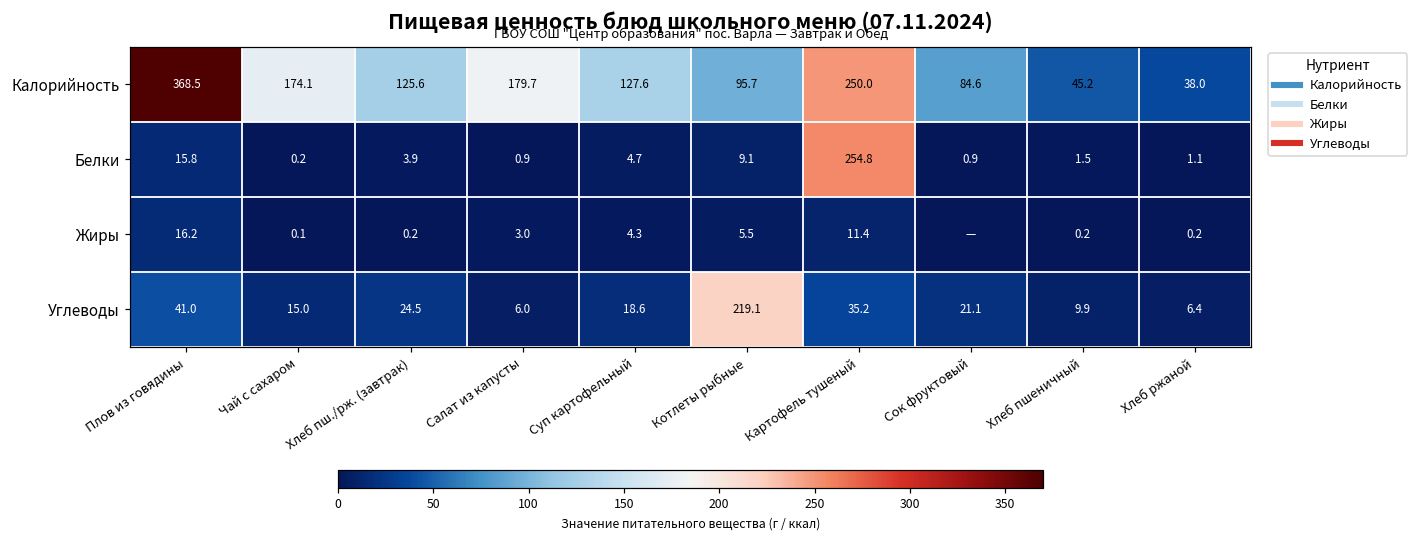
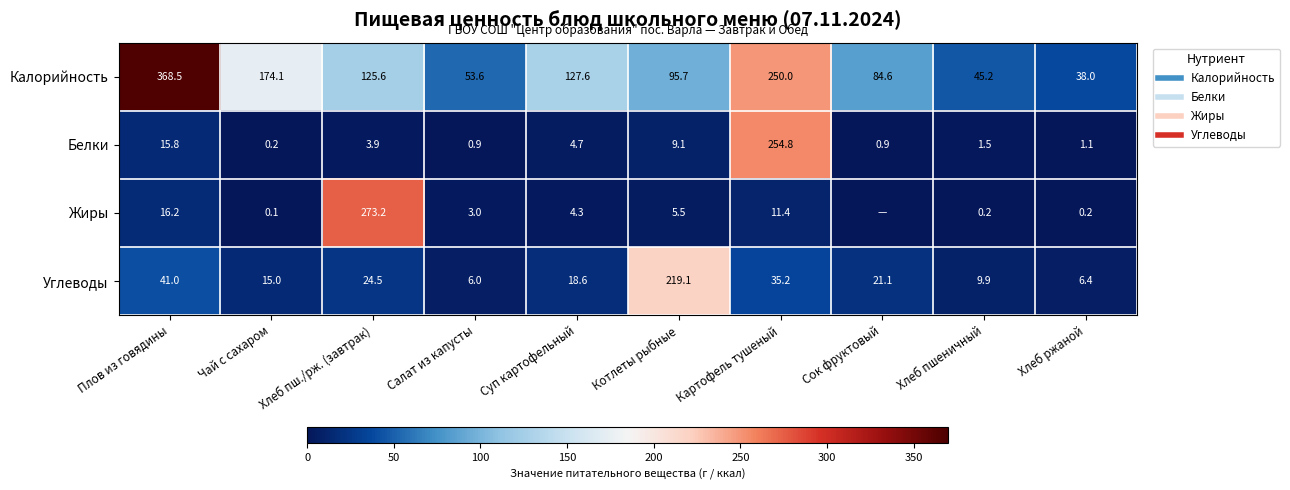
  {
    "Калорийность": {
      "Плов из говядины": 368.5,
      "Чай с сахаром": 174.1,
      "Хлеб пш./рж. (завтрак)": 125.6,
-     "Салат из капусты": 179.7,
+     "Салат из капусты": 53.6,
      "Суп картофельный": 127.6,
      "Котлеты рыбные": 95.7,
      "Картофель тушеный": 250.0,
      "Сок фруктовый": 84.6,
      "Хлеб пшеничный": 45.2,
      "Хлеб ржаной": 38.0
    },
    "Белки": {
      "Плов из говядины": 15.8,
      "Чай с сахаром": 0.2,
      "Хлеб пш./рж. (завтрак)": 3.9,
      "Салат из капусты": 0.9,
      "Суп картофельный": 4.7,
      "Котлеты рыбные": 9.1,
      "Картофель тушеный": 254.8,
      "Сок фруктовый": 0.9,
      "Хлеб пшеничный": 1.5,
      "Хлеб ржаной": 1.1
    },
    "Жиры": {
      "Плов из говядины": 16.2,
      "Чай с сахаром": 0.1,
-     "Хлеб пш./рж. (завтрак)": 0.2,
+     "Хлеб пш./рж. (завтрак)": 273.2,
      "Салат из капусты": 3.0,
      "Суп картофельный": 4.3,
      "Котлеты рыбные": 5.5,
      "Картофель тушеный": 11.4,
      "Хлеб пшеничный": 0.2,
      "Хлеб ржаной": 0.2
    },
    "Углеводы": {
      "Плов из говядины": 41.0,
      "Чай с сахаром": 15.0,
      "Хлеб пш./рж. (завтрак)": 24.5,
      "Салат из капусты": 6.0,
      "Суп картофельный": 18.6,
      "Котлеты рыбные": 219.1,
      "Картофель тушеный": 35.2,
      "Сок фруктовый": 21.1,
      "Хлеб пшеничный": 9.9,
      "Хлеб ржаной": 6.4
    }
  }
